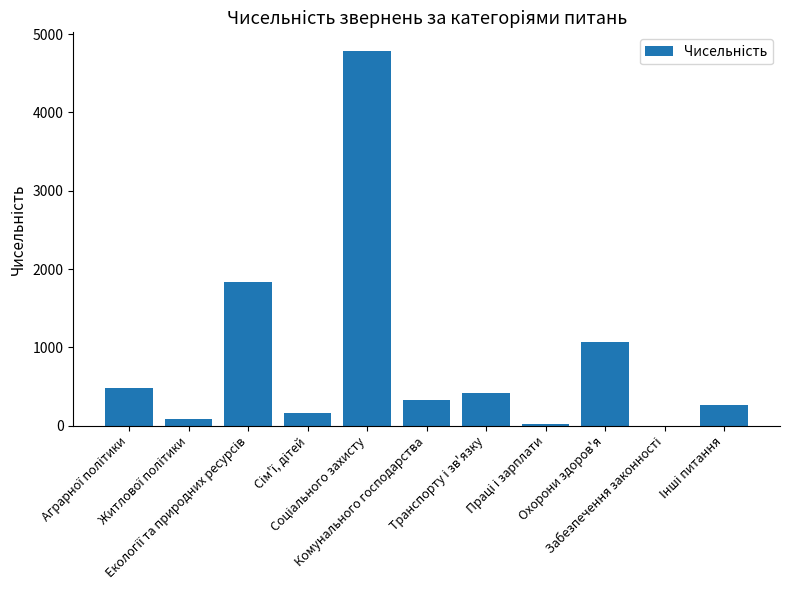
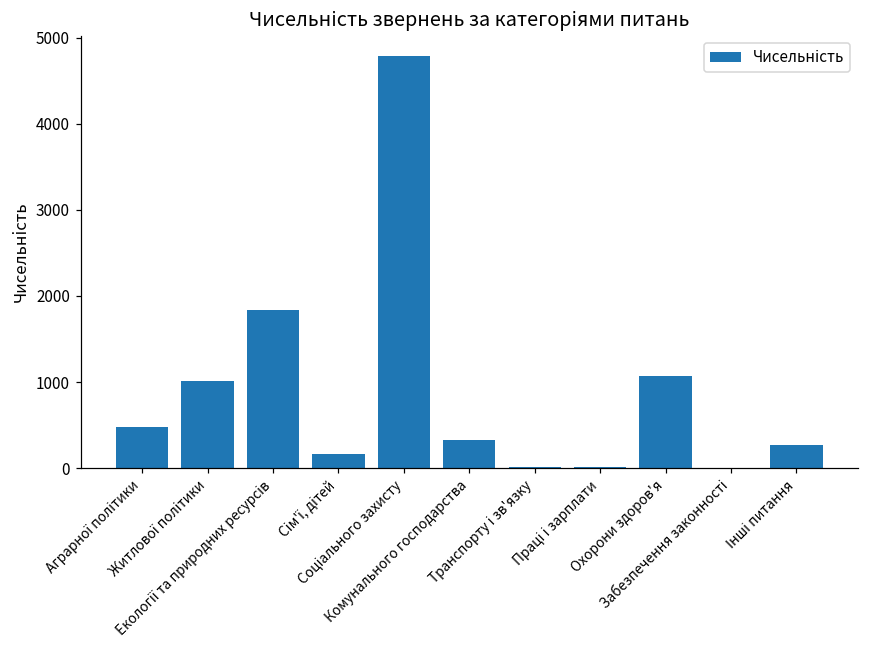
  {
    "Аграрної політики": 500,
-   "Житлової політики": 100,
+   "Житлової політики": 1000,
    "Екології та природних ресурсів": 1800,
    "Сім'ї, дітей": 200,
    "Соціального захисту": 4800,
    "Комунального господарства": 300,
-   "Транспорту і зв'язку": 400,
+   "Транспорту і зв'язку": 0,
    "Охорони здоров'я": 1100,
    "Інші питання": 300
  }
